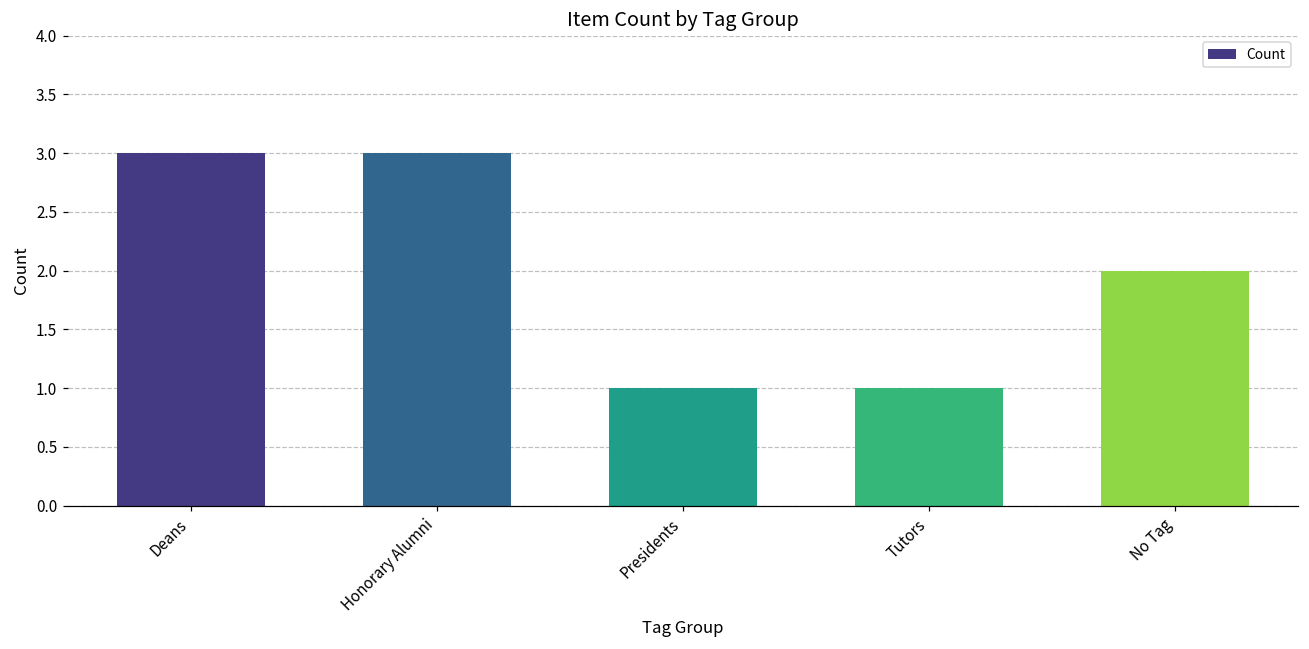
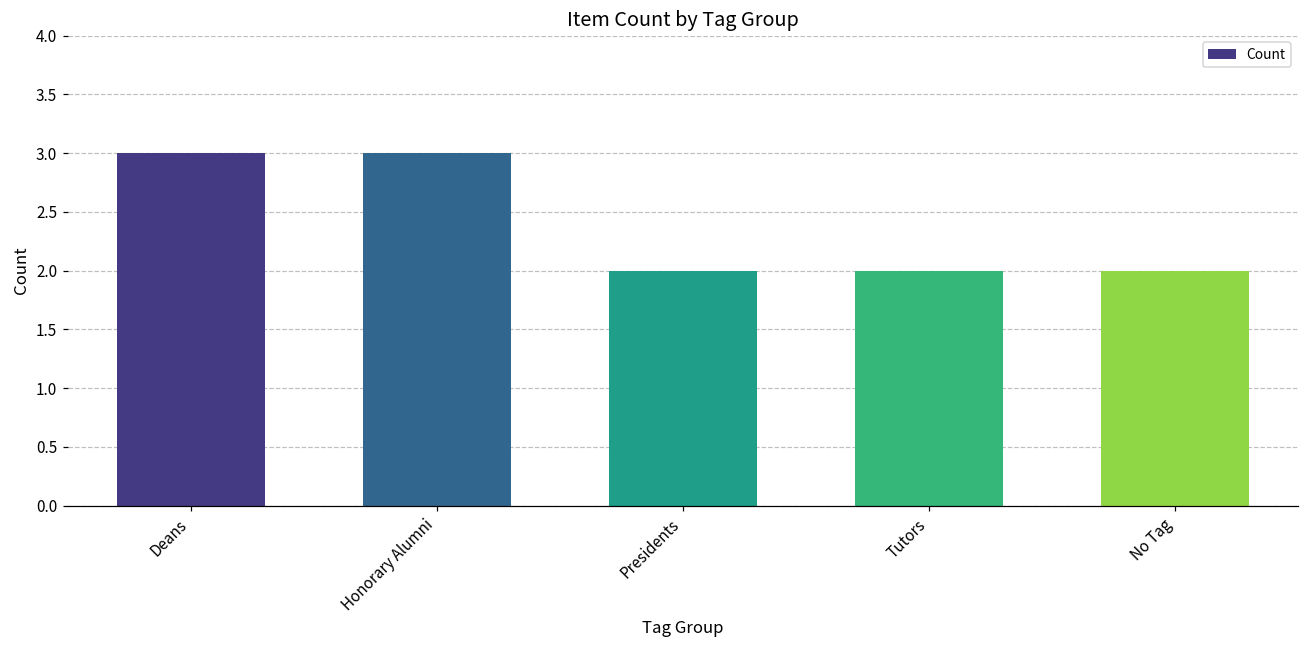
  {
    "Deans": 3,
    "Honorary Alumni": 3,
-   "Presidents": 1,
-   "Tutors": 1,
+   "Presidents": 2,
+   "Tutors": 2,
    "No Tag": 2
  }
